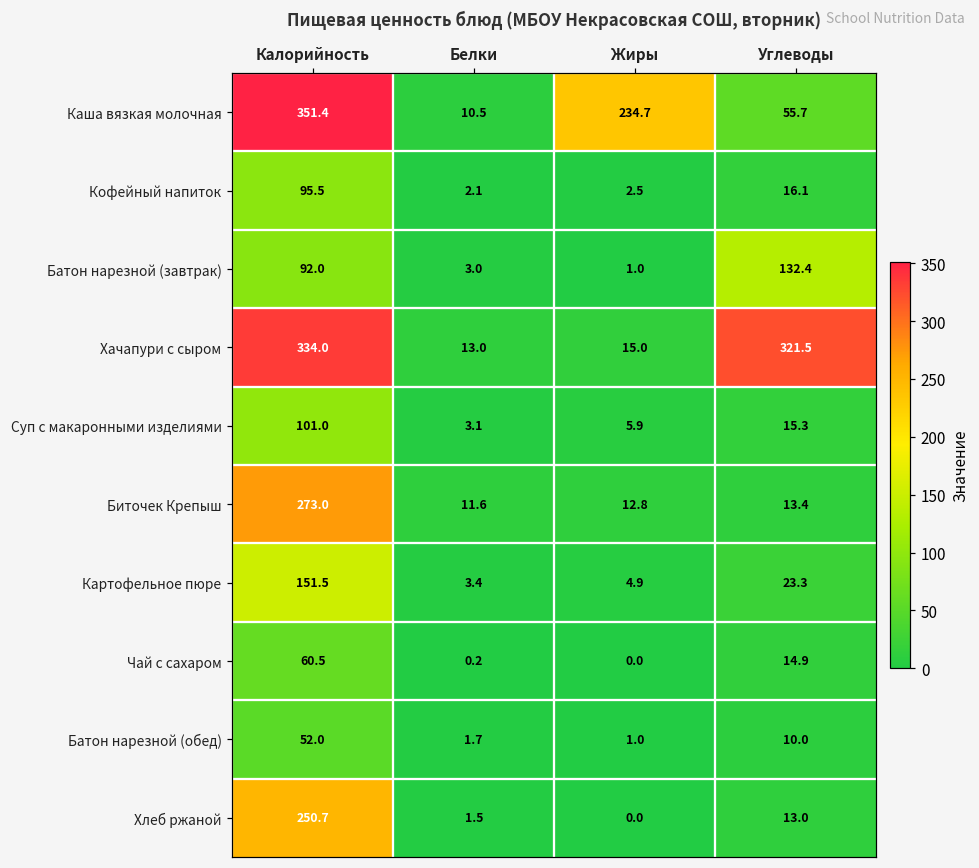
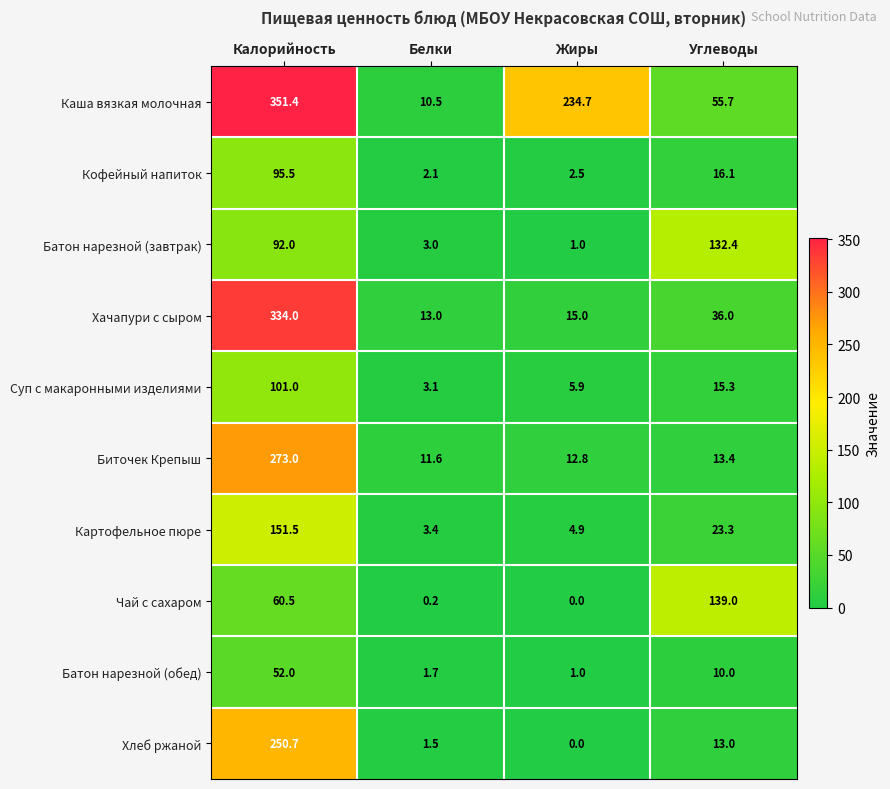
  {
    "Каша вязкая молочная": {
      "Калорийность": 351.4,
      "Белки": 10.5,
      "Жиры": 234.7,
      "Углеводы": 55.7
    },
    "Кофейный напиток": {
      "Калорийность": 95.5,
      "Белки": 2.1,
      "Жиры": 2.5,
      "Углеводы": 16.1
    },
    "Батон нарезной (завтрак)": {
      "Калорийность": 92.0,
      "Белки": 3.0,
      "Жиры": 1.0,
      "Углеводы": 132.4
    },
    "Хачапури с сыром": {
      "Калорийность": 334.0,
      "Белки": 13.0,
      "Жиры": 15.0,
-     "Углеводы": 321.5
+     "Углеводы": 36.0
    },
    "Суп с макаронными изделиями": {
      "Калорийность": 101.0,
      "Белки": 3.1,
      "Жиры": 5.9,
      "Углеводы": 15.3
    },
    "Биточек Крепыш": {
      "Калорийность": 273.0,
      "Белки": 11.6,
      "Жиры": 12.8,
      "Углеводы": 13.4
    },
    "Картофельное пюре": {
      "Калорийность": 151.5,
      "Белки": 3.4,
      "Жиры": 4.9,
      "Углеводы": 23.3
    },
    "Чай с сахаром": {
      "Калорийность": 60.5,
      "Белки": 0.2,
      "Жиры": 0.0,
-     "Углеводы": 14.9
+     "Углеводы": 139.0
    },
    "Батон нарезной (обед)": {
      "Калорийность": 52.0,
      "Белки": 1.7,
      "Жиры": 1.0,
      "Углеводы": 10.0
    },
    "Хлеб ржаной": {
      "Калорийность": 250.7,
      "Белки": 1.5,
      "Жиры": 0.0,
      "Углеводы": 13.0
    }
  }
